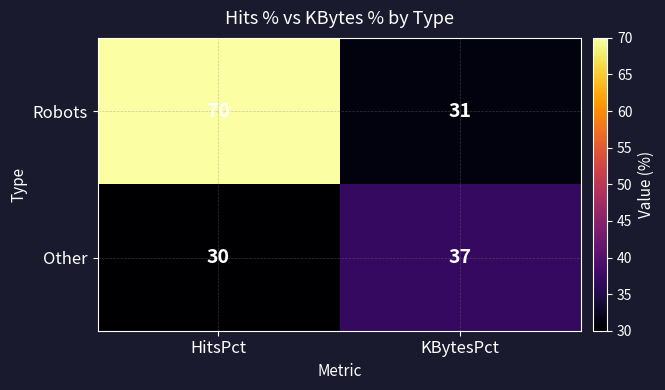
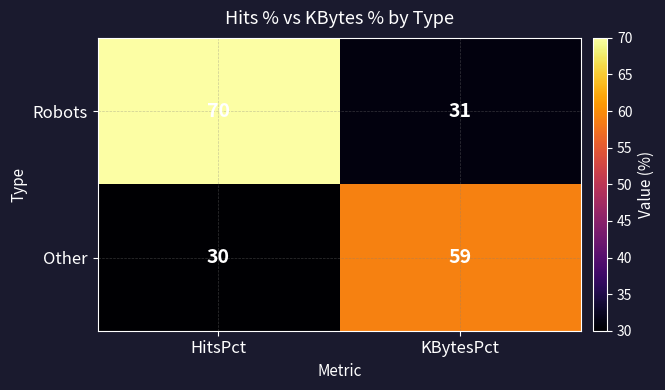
  {
    "Robots": {
      "HitsPct": 70,
      "KBytesPct": 31
    },
    "Other": {
      "HitsPct": 30,
-     "KBytesPct": 37
+     "KBytesPct": 59
    }
  }
